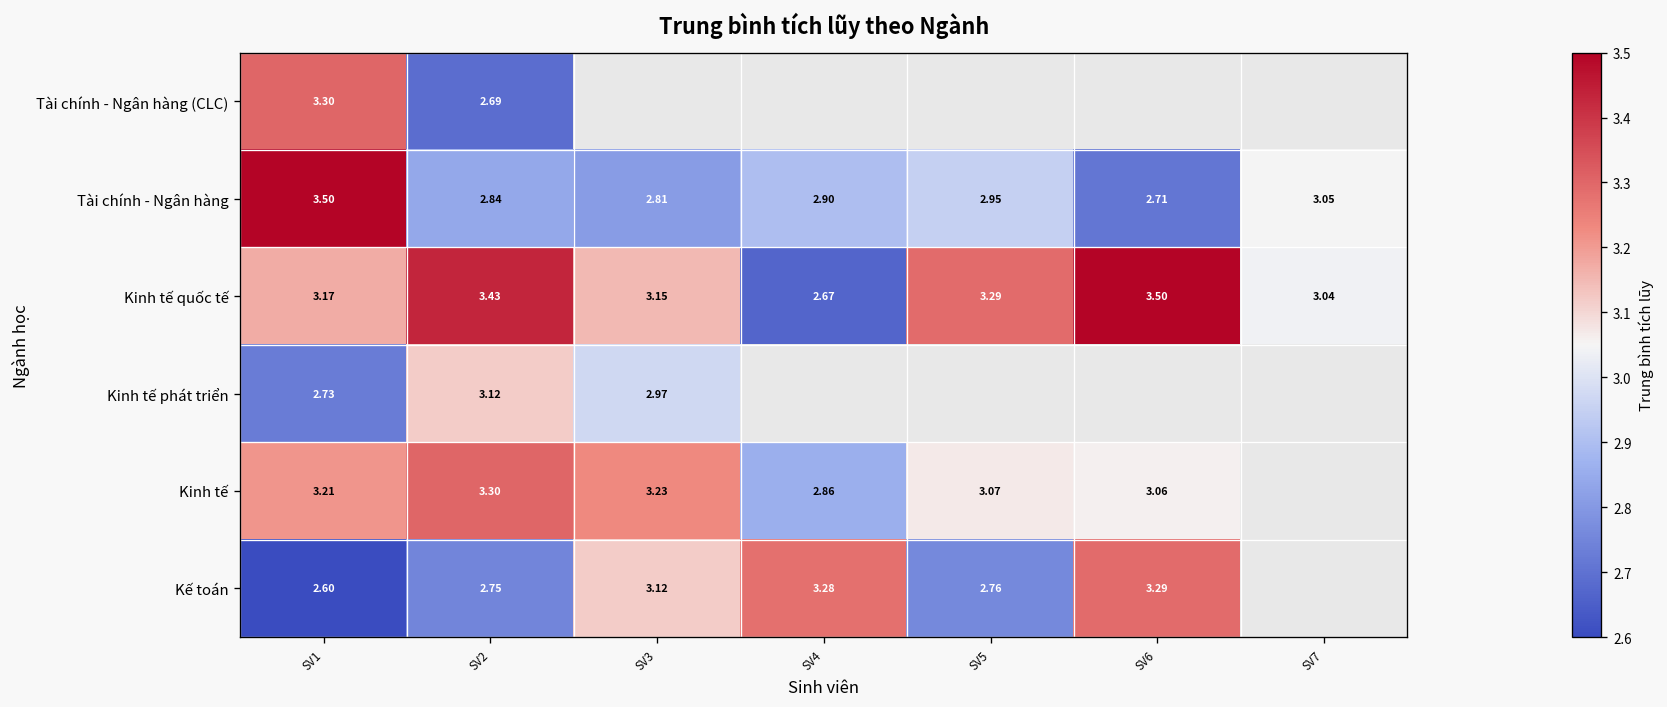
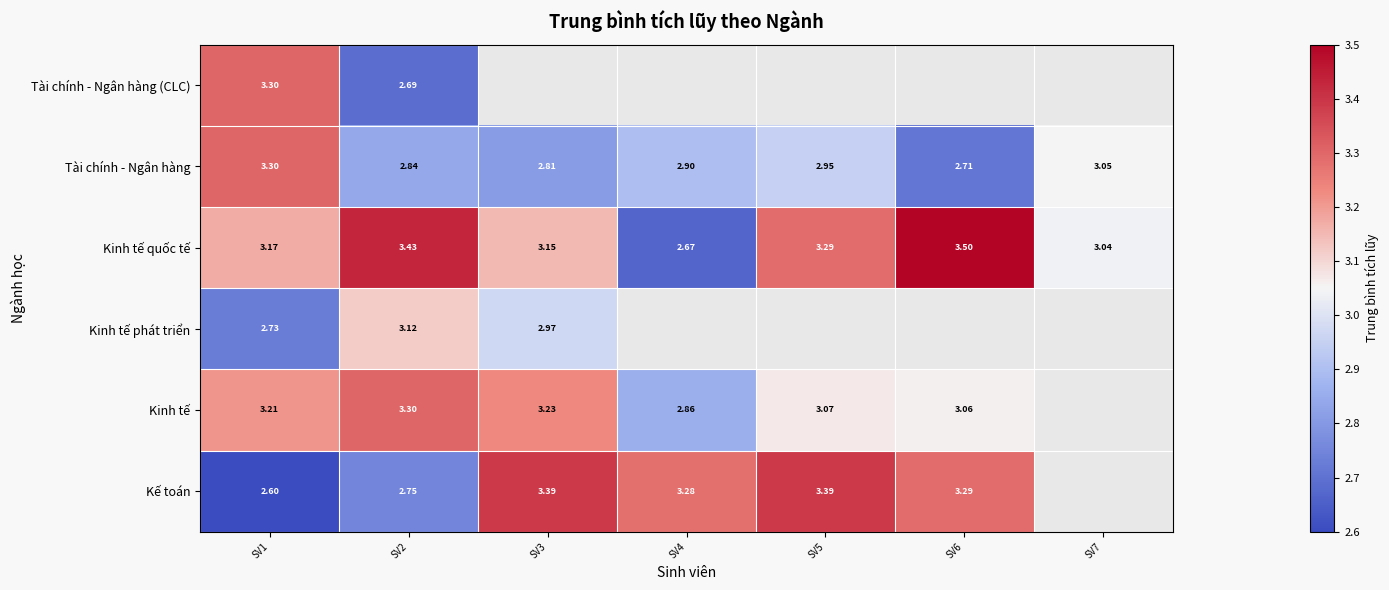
  {
    "Tài chính - Ngân hàng (CLC)": {
      "SV1": 3.30,
      "SV2": 2.69
    },
    "Tài chính - Ngân hàng": {
-     "SV1": 3.50,
+     "SV1": 3.30,
      "SV2": 2.84,
      "SV3": 2.81,
      "SV4": 2.90,
      "SV5": 2.95,
      "SV6": 2.71,
      "SV7": 3.05
    },
    "Kinh tế quốc tế": {
      "SV1": 3.17,
      "SV2": 3.43,
      "SV3": 3.15,
      "SV4": 2.67,
      "SV5": 3.29,
      "SV6": 3.50,
      "SV7": 3.04
    },
    "Kinh tế phát triển": {
      "SV1": 2.73,
      "SV2": 3.12,
      "SV3": 2.97
    },
    "Kinh tế": {
      "SV1": 3.21,
      "SV2": 3.30,
      "SV3": 3.23,
      "SV4": 2.86,
      "SV5": 3.07,
      "SV6": 3.06
    },
    "Kế toán": {
      "SV1": 2.60,
      "SV2": 2.75,
-     "SV3": 3.12,
+     "SV3": 3.39,
      "SV4": 3.28,
-     "SV5": 2.76,
+     "SV5": 3.39,
      "SV6": 3.29
    }
  }
